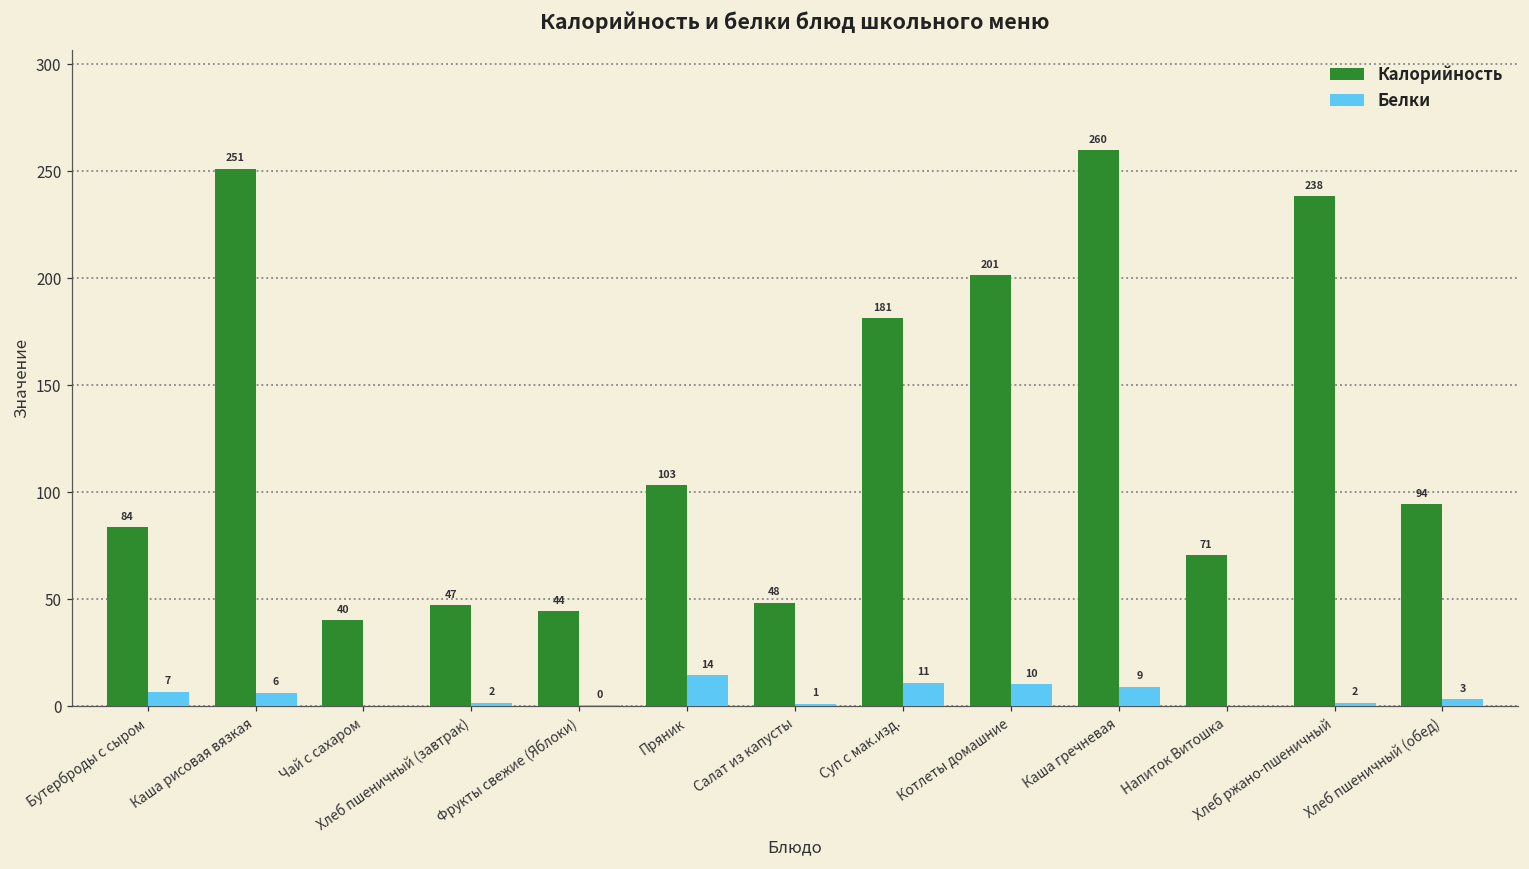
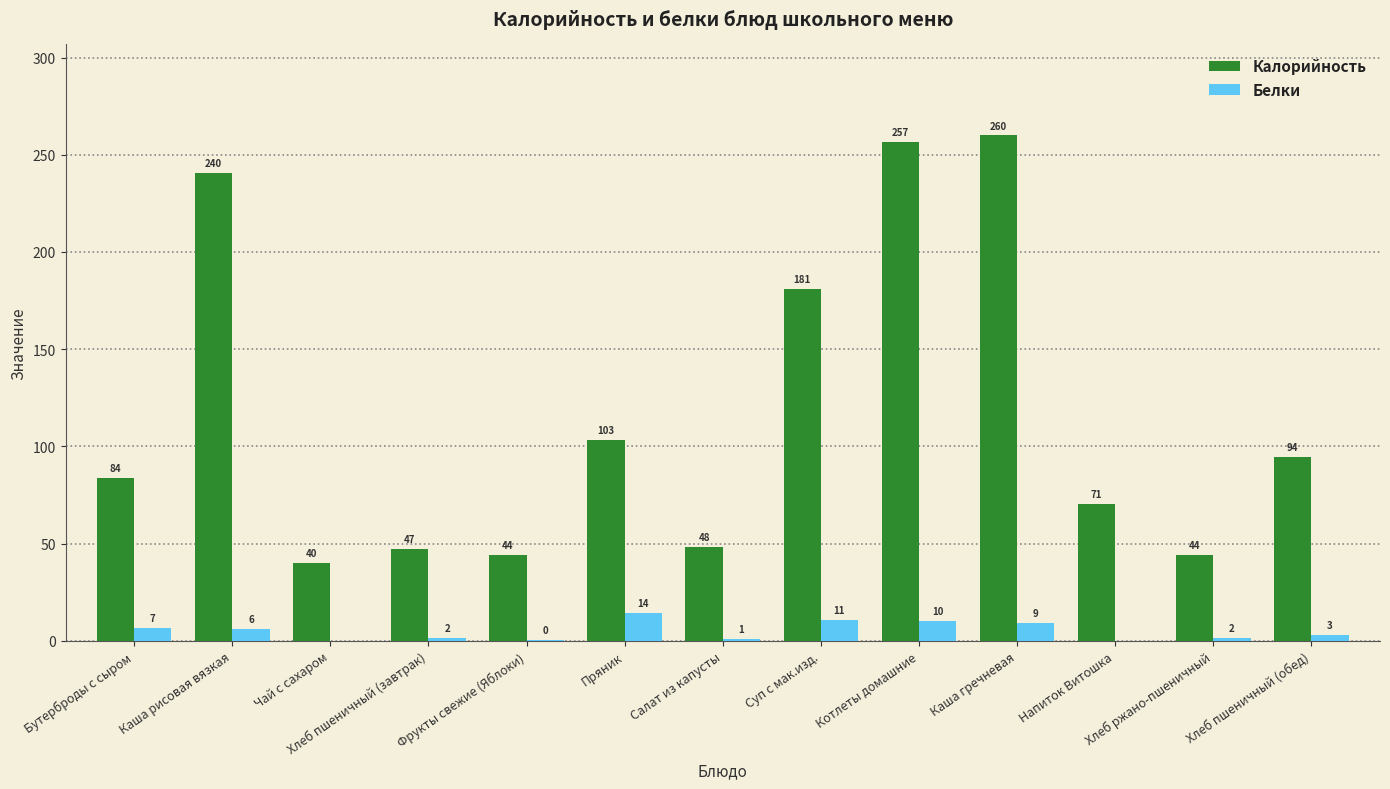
  {
    "Калорийность": {
      "Бутерброды с сыром": 84,
-     "Каша рисовая вязкая": 251,
+     "Каша рисовая вязкая": 240,
      "Чай с сахаром": 40,
      "Хлеб пшеничный (завтрак)": 47,
      "Фрукты свежие (Яблоки)": 44,
      "Пряник": 103,
      "Салат из капусты": 48,
      "Суп с мак.изд.": 181,
-     "Котлеты домашние": 201,
+     "Котлеты домашние": 257,
      "Каша гречневая": 260,
      "Напиток Витошка": 71,
-     "Хлеб ржано-пшеничный": 238,
+     "Хлеб ржано-пшеничный": 44,
      "Хлеб пшеничный (обед)": 94
    },
    "Белки": {
      "Бутерброды с сыром": 7,
      "Каша рисовая вязкая": 6,
      "Хлеб пшеничный (завтрак)": 2,
      "Фрукты свежие (Яблоки)": 0,
      "Пряник": 14,
      "Салат из капусты": 1,
      "Суп с мак.изд.": 11,
      "Котлеты домашние": 10,
      "Каша гречневая": 9,
      "Хлеб ржано-пшеничный": 2,
      "Хлеб пшеничный (обед)": 3
    }
  }
